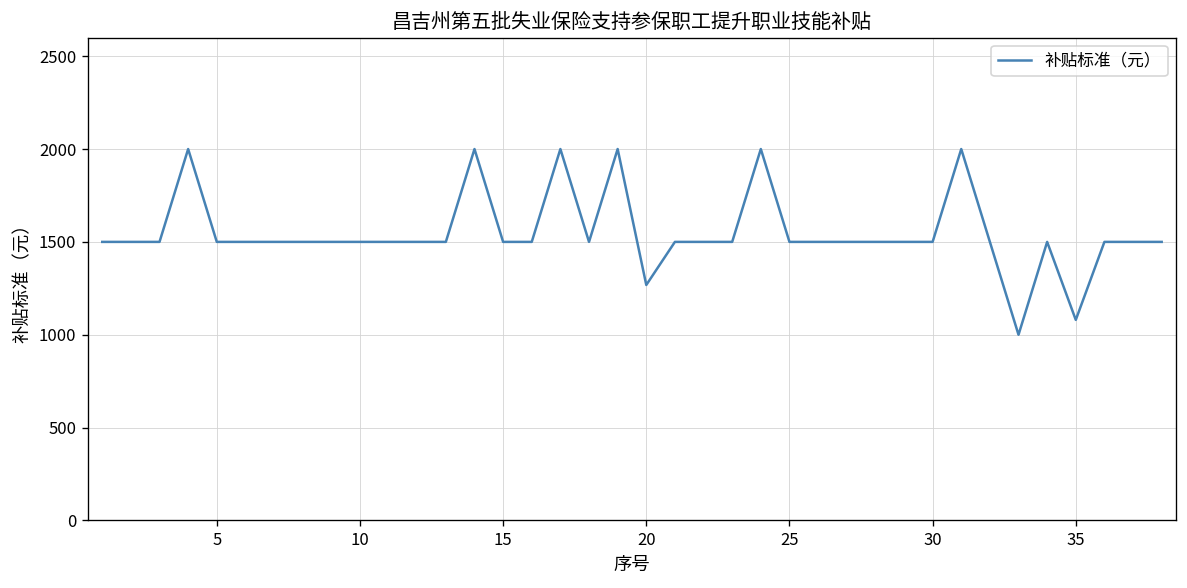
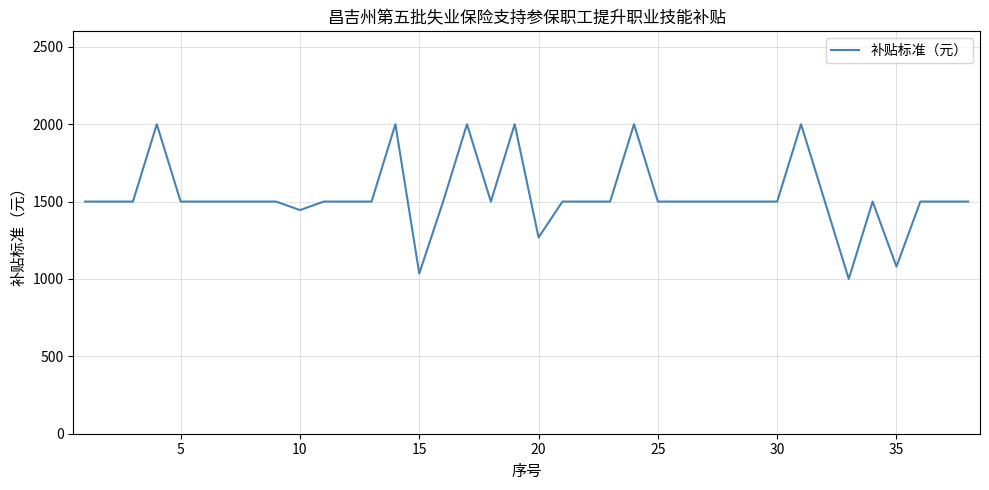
  {
    "5": 1500,
-   "10": 1500,
-   "15": 1500,
+   "10": 1450,
+   "15": 1040,
    "20": 1270,
    "25": 1500,
    "30": 1500,
    "35": 1080
  }
